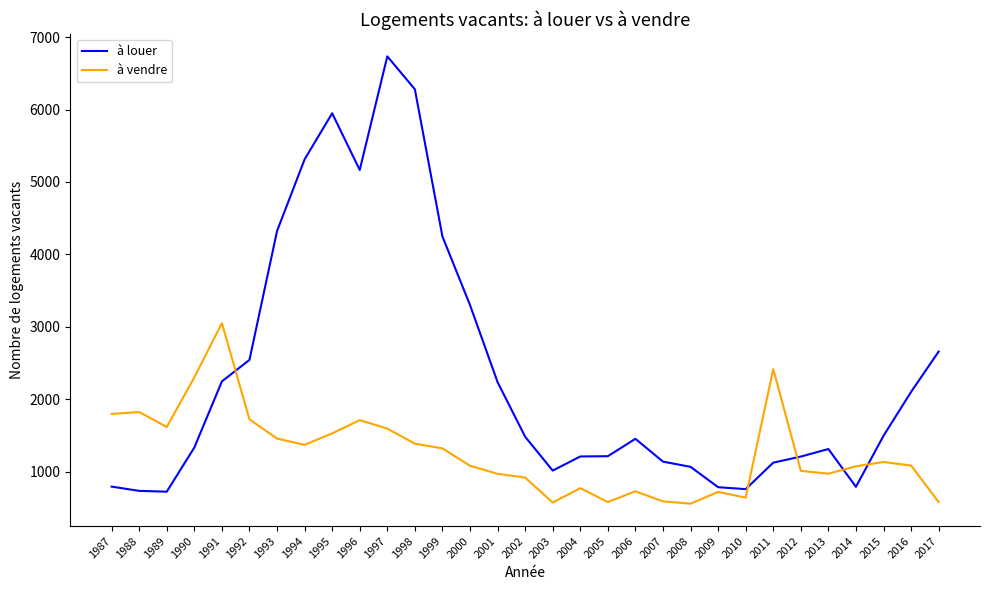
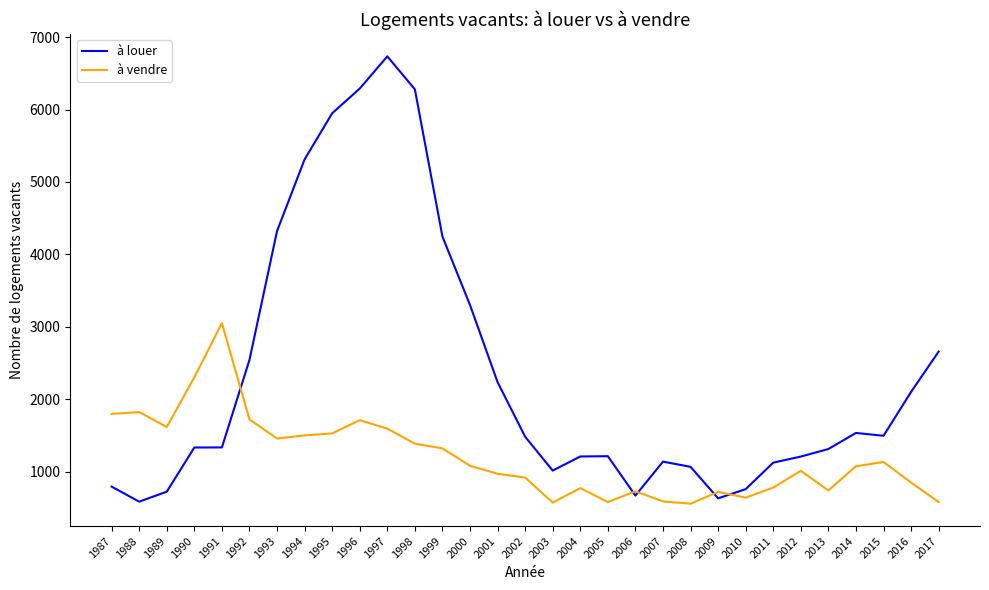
  {
    "à louer": {
      "1987": 800,
-     "1988": 700,
+     "1988": 600,
      "1989": 700,
      "1990": 1300,
-     "1991": 2200,
+     "1991": 1300,
      "1992": 2500,
      "1993": 4300,
      "1994": 5300,
      "1995": 5900,
-     "1996": 5200,
+     "1996": 6300,
      "1997": 6700,
      "1998": 6300,
      "1999": 4200,
      "2000": 3300,
      "2001": 2200,
      "2002": 1500,
      "2003": 1000,
      "2004": 1200,
      "2005": 1200,
-     "2006": 1500,
+     "2006": 700,
      "2007": 1100,
      "2008": 1100,
-     "2009": 800,
+     "2009": 600,
      "2010": 800,
      "2011": 1100,
      "2012": 1200,
      "2013": 1300,
-     "2014": 800,
+     "2014": 1500,
      "2015": 1500,
      "2016": 2100,
      "2017": 2700
    },
    "à vendre": {
      "1987": 1800,
      "1988": 1800,
      "1989": 1600,
      "1990": 2300,
      "1991": 3100,
      "1992": 1700,
      "1993": 1500,
-     "1994": 1400,
+     "1994": 1500,
      "1995": 1500,
      "1996": 1700,
      "1997": 1600,
      "1998": 1400,
      "1999": 1300,
      "2000": 1100,
      "2001": 1000,
      "2002": 900,
      "2003": 600,
      "2004": 800,
      "2005": 600,
      "2006": 700,
      "2007": 600,
      "2008": 600,
      "2009": 700,
      "2010": 600,
-     "2011": 2400,
+     "2011": 800,
      "2012": 1000,
-     "2013": 1000,
+     "2013": 700,
      "2014": 1100,
      "2015": 1100,
-     "2016": 1100,
+     "2016": 800,
      "2017": 600
    }
  }
